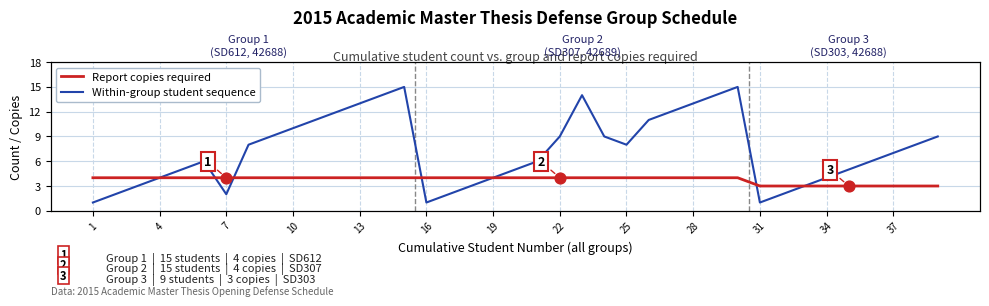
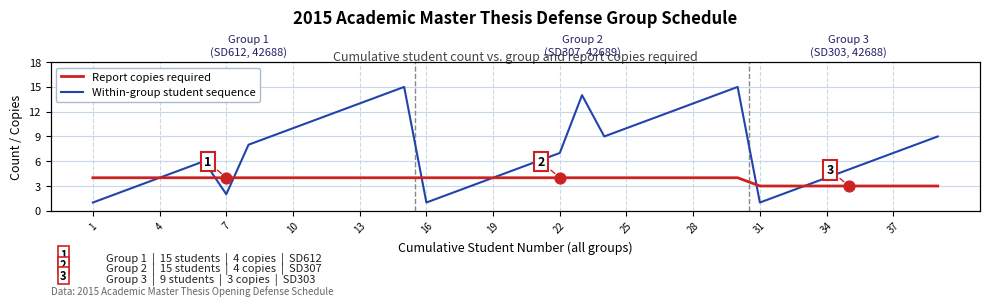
  {
    "Within-group student sequence": {
      "1": 1,
      "7": 2,
      "Group 1 (SD612, 42688)": 8,
      "10": 10,
      "13": 13,
      "16": 1,
-     "22": 9,
+     "22": 7,
      "Group 2 (SD307, 42689)": 14,
-     "25": 8,
+     "25": 10,
      "28": 13,
      "31": 1,
      "Group 3 (SD303, 42688)": 5,
      "37": 7
    }
  }
